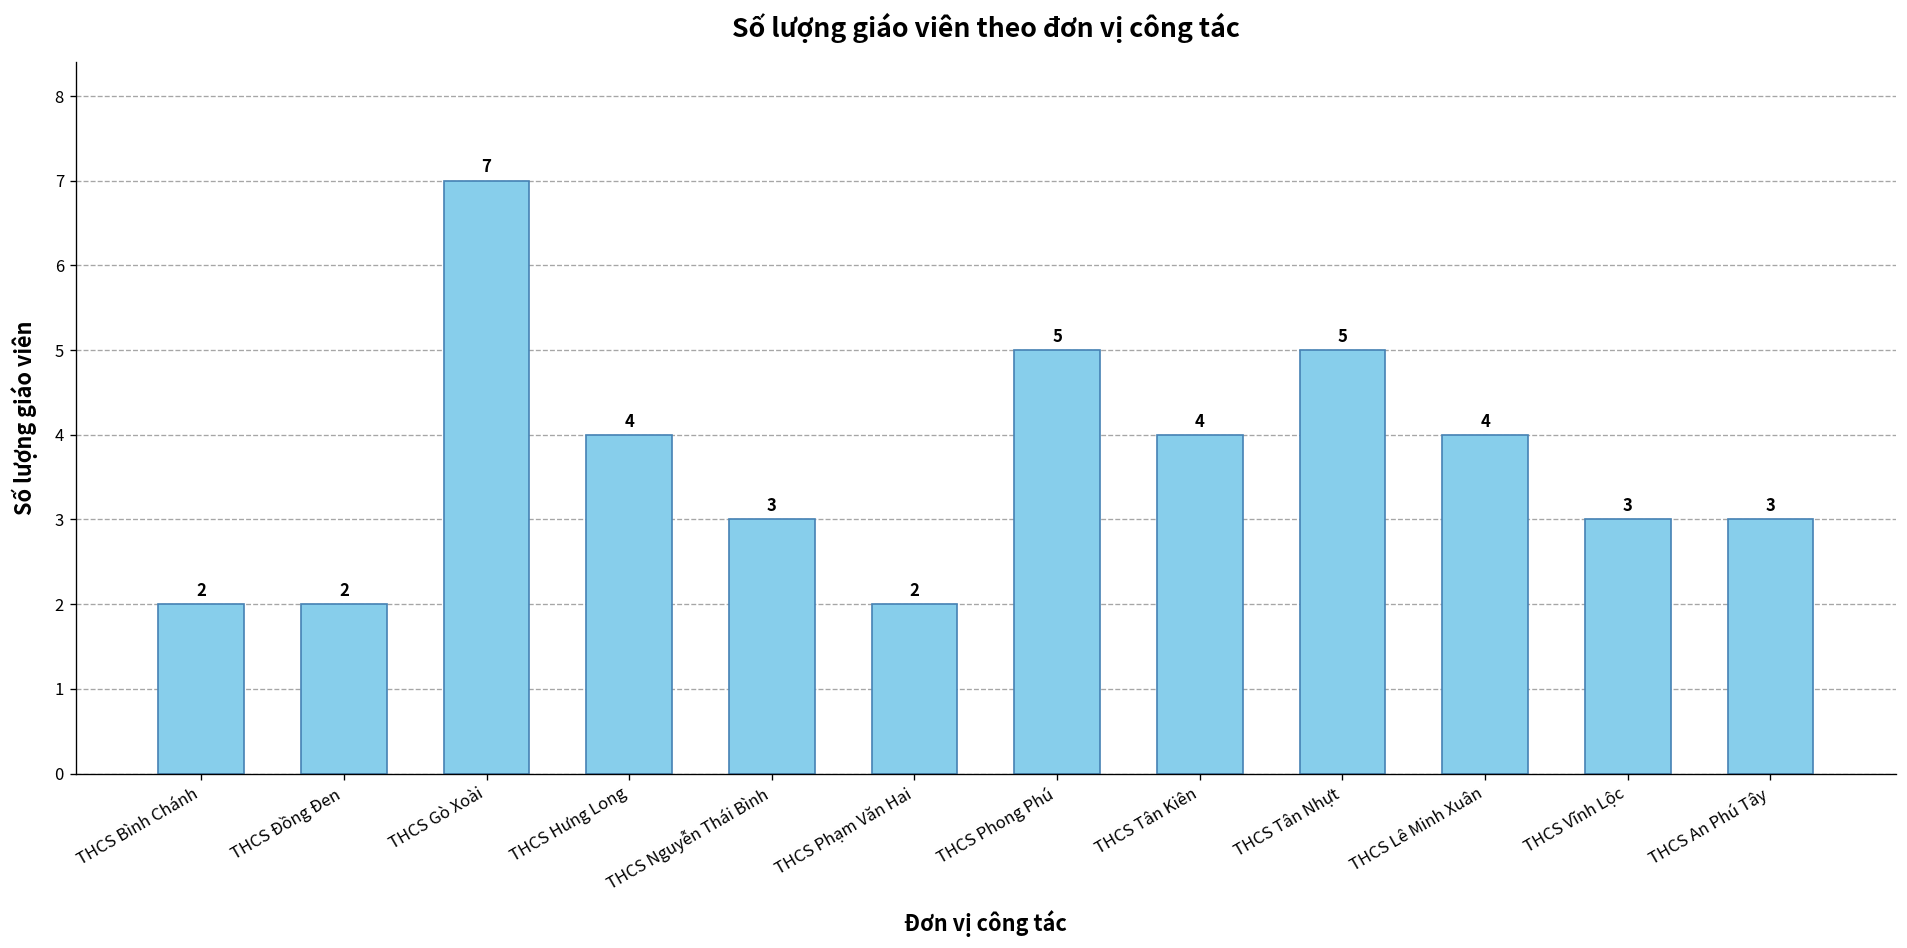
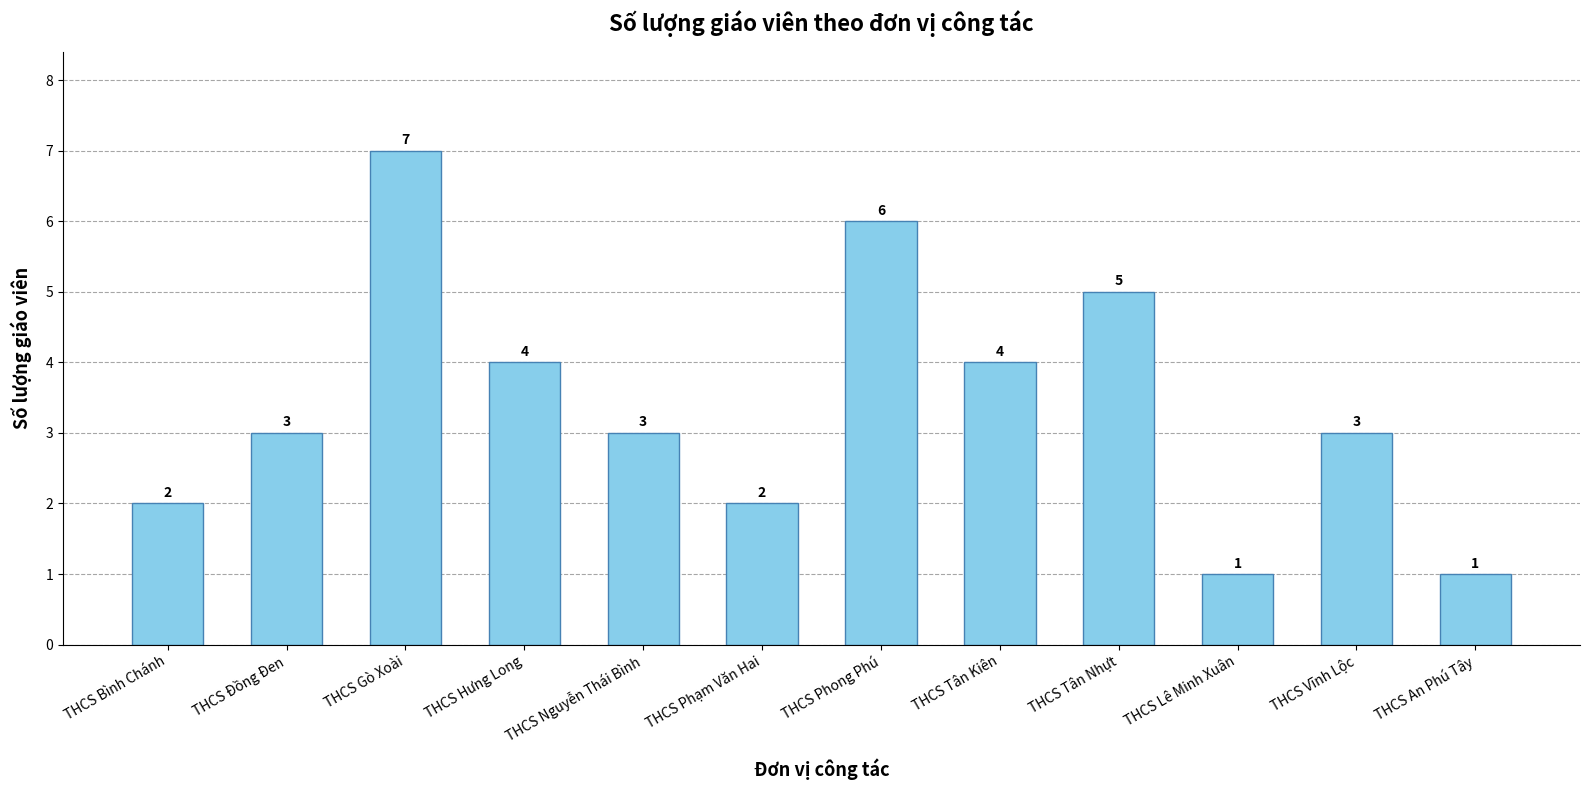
  {
    "THCS Bình Chánh": 2,
-   "THCS Đồng Đen": 2,
+   "THCS Đồng Đen": 3,
    "THCS Gò Xoài": 7,
    "THCS Hưng Long": 4,
    "THCS Nguyễn Thái Bình": 3,
    "THCS Phạm Văn Hai": 2,
-   "THCS Phong Phú": 5,
+   "THCS Phong Phú": 6,
    "THCS Tân Kiên": 4,
    "THCS Tân Nhựt": 5,
-   "THCS Lê Minh Xuân": 4,
+   "THCS Lê Minh Xuân": 1,
    "THCS Vĩnh Lộc": 3,
-   "THCS An Phú Tây": 3
+   "THCS An Phú Tây": 1
  }
